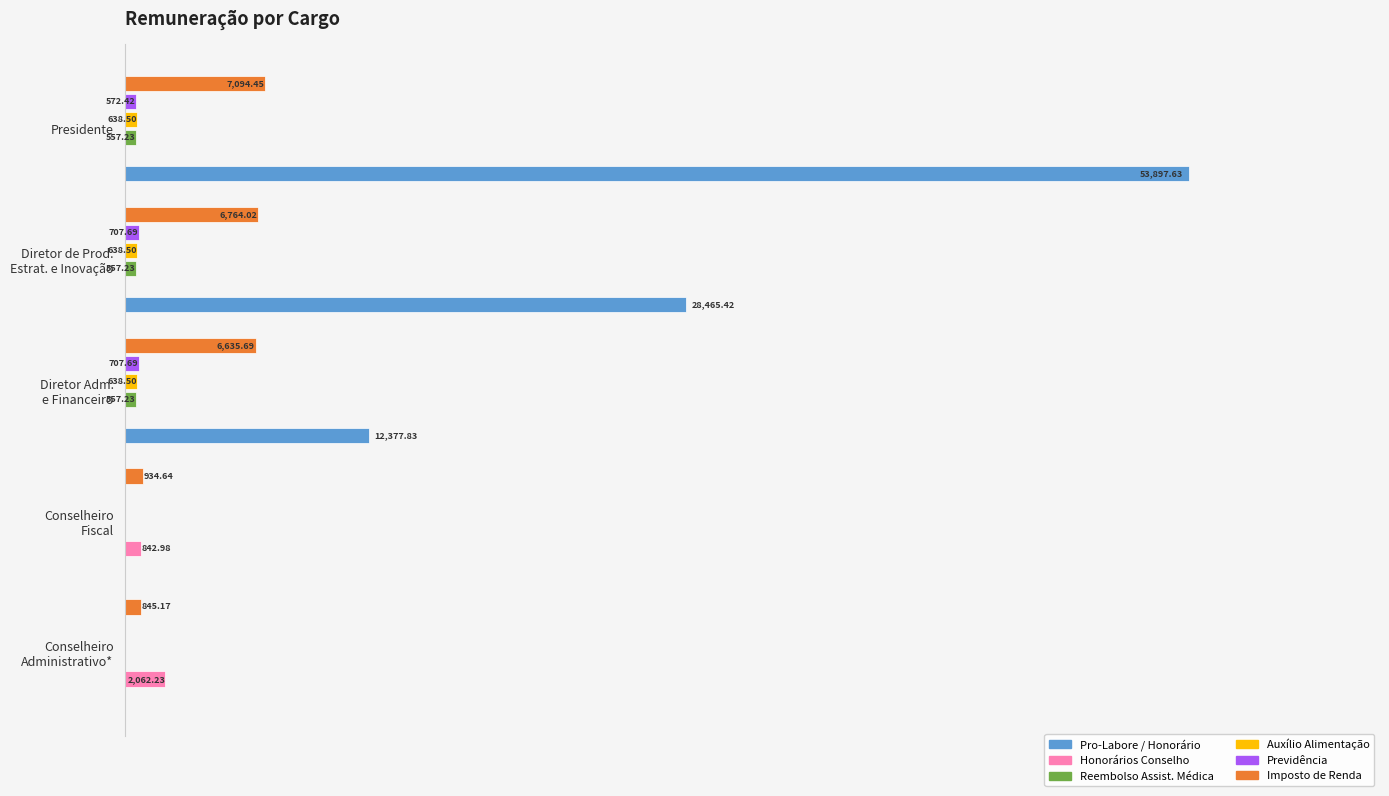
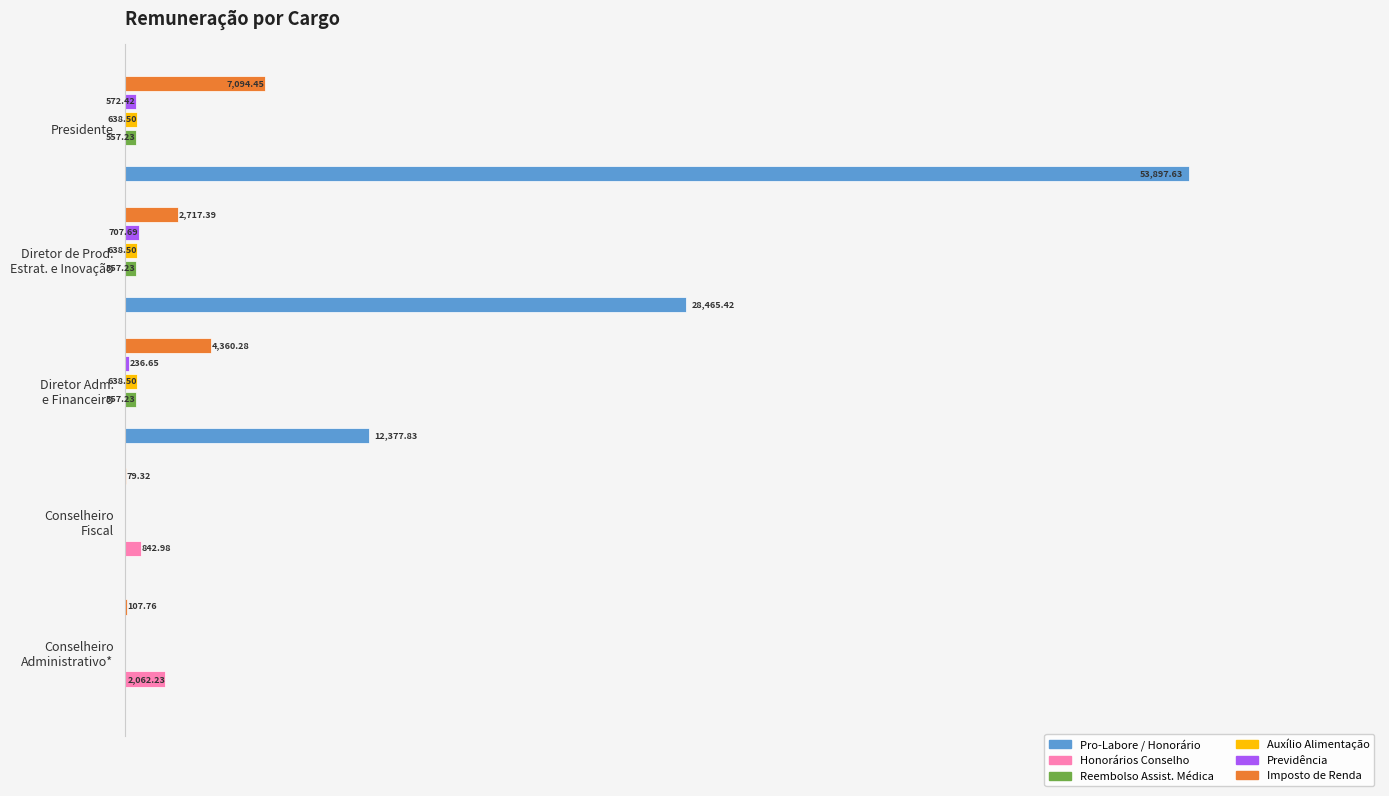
  {
    "Pro-Labore / Honorário": {
      "Presidente": "53,897.63",
      "Diretor de Prod. Estrat. e Inovação": "28,465.42",
      "Diretor Adm. e Financeiro": "12,377.83"
    },
    "Honorários Conselho": {
      "Conselheiro Fiscal": "842.98",
      "Conselheiro Administrativo*": "2,062.23"
    },
    "Reembolso Assist. Médica": {
      "Presidente": "557.23",
      "Diretor de Prod. Estrat. e Inovação": "557.23",
      "Diretor Adm. e Financeiro": "557.23"
    },
    "Auxílio Alimentação": {
      "Presidente": "638.50",
      "Diretor de Prod. Estrat. e Inovação": "638.50",
      "Diretor Adm. e Financeiro": "638.50"
    },
    "Previdência": {
      "Presidente": "572.42",
      "Diretor de Prod. Estrat. e Inovação": "707.69",
-     "Diretor Adm. e Financeiro": "707.69"
+     "Diretor Adm. e Financeiro": "236.65"
    },
    "Imposto de Renda": {
      "Presidente": "7,094.45",
-     "Diretor de Prod. Estrat. e Inovação": "6,764.02",
-     "Diretor Adm. e Financeiro": "6,635.69",
-     "Conselheiro Fiscal": "934.64",
-     "Conselheiro Administrativo*": "845.17"
+     "Diretor de Prod. Estrat. e Inovação": "2,717.39",
+     "Diretor Adm. e Financeiro": "4,360.28",
+     "Conselheiro Fiscal": "79.32",
+     "Conselheiro Administrativo*": "107.76"
    }
  }
